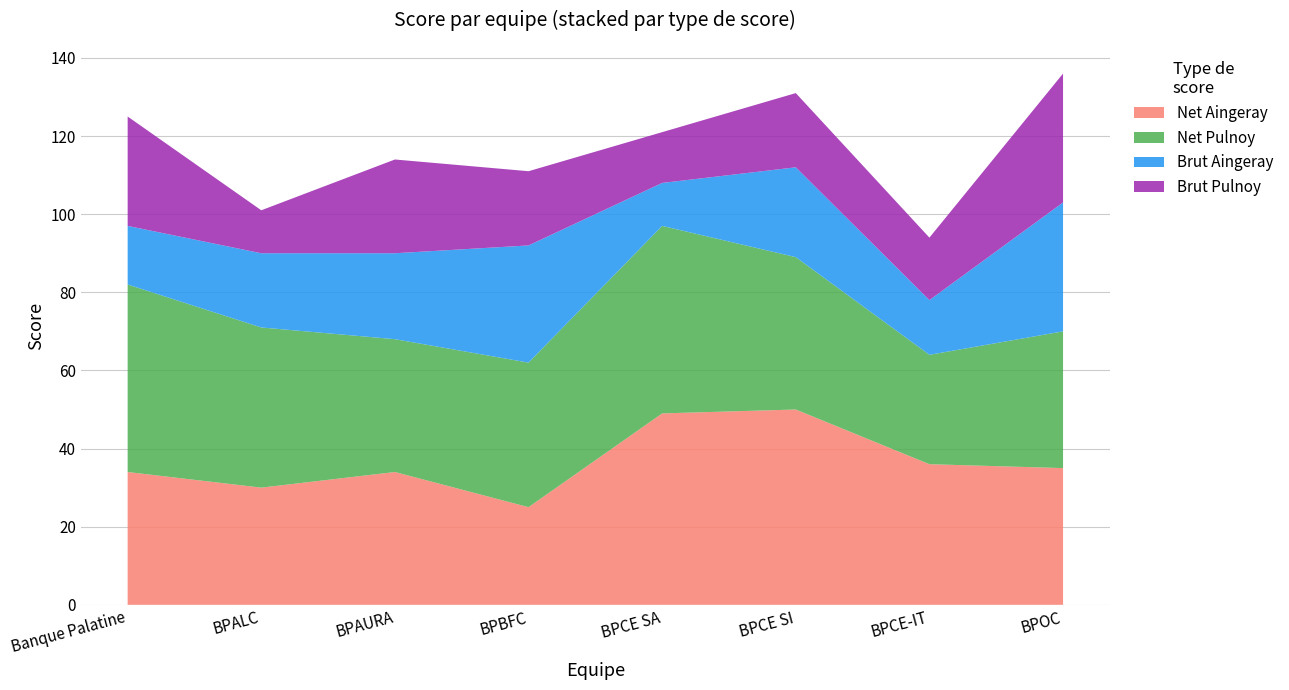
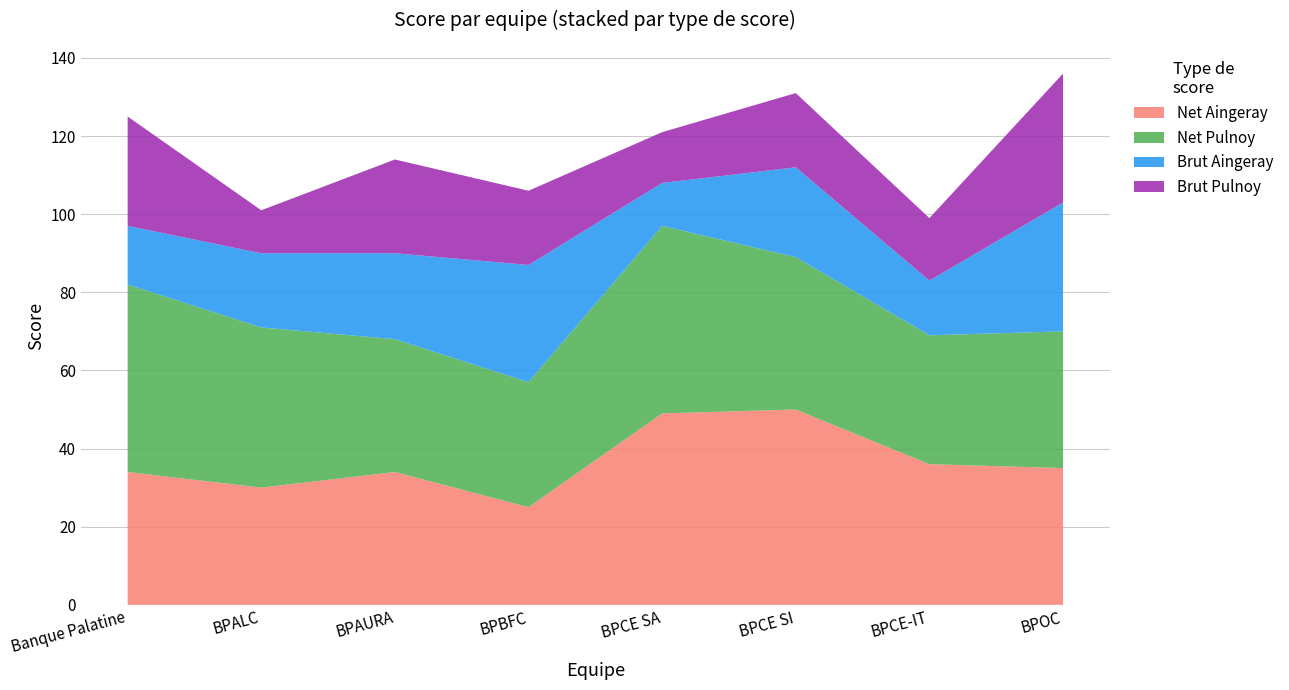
  {
    "Net Aingeray": {
      "Banque Palatine": 34,
      "BPALC": 30,
      "BPAURA": 34,
      "BPBFC": 25,
      "BPCE SA": 49,
      "BPCE SI": 50,
      "BPCE-IT": 36,
      "BPOC": 35
    },
    "Net Pulnoy": {
      "Banque Palatine": 48,
      "BPALC": 41,
      "BPAURA": 34,
-     "BPBFC": 37,
+     "BPBFC": 32,
      "BPCE SA": 48,
      "BPCE SI": 39,
-     "BPCE-IT": 28,
+     "BPCE-IT": 33,
      "BPOC": 35
    },
    "Brut Aingeray": {
      "Banque Palatine": 15,
      "BPALC": 19,
      "BPAURA": 22,
      "BPBFC": 30,
      "BPCE SA": 11,
      "BPCE SI": 23,
      "BPCE-IT": 14,
      "BPOC": 33
    },
    "Brut Pulnoy": {
      "Banque Palatine": 28,
      "BPALC": 11,
      "BPAURA": 24,
      "BPBFC": 19,
      "BPCE SA": 13,
      "BPCE SI": 19,
      "BPCE-IT": 16,
      "BPOC": 33
    }
  }
